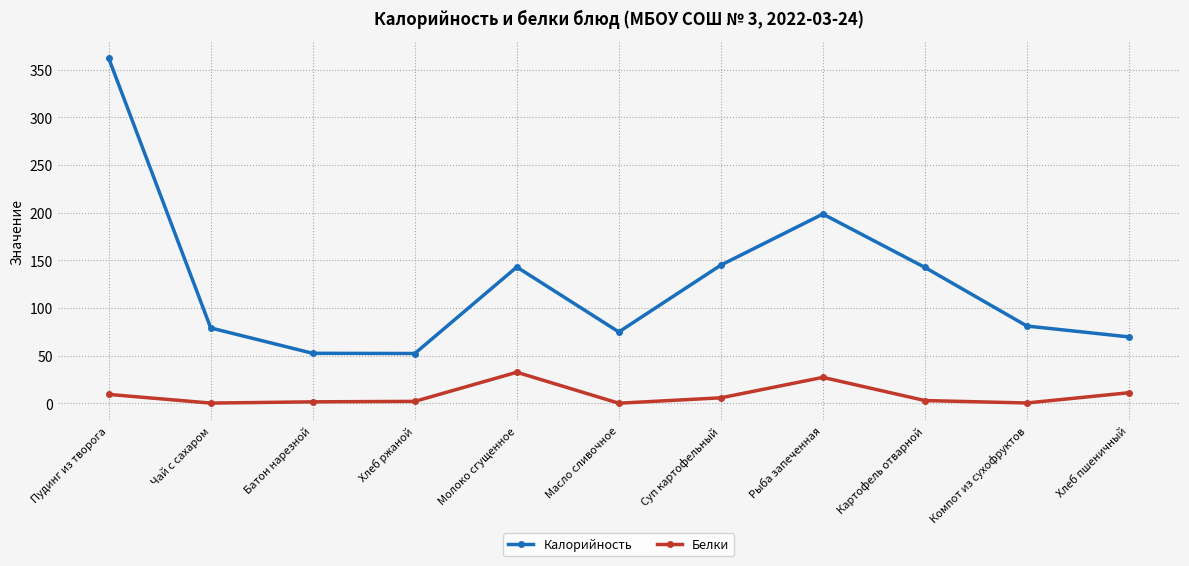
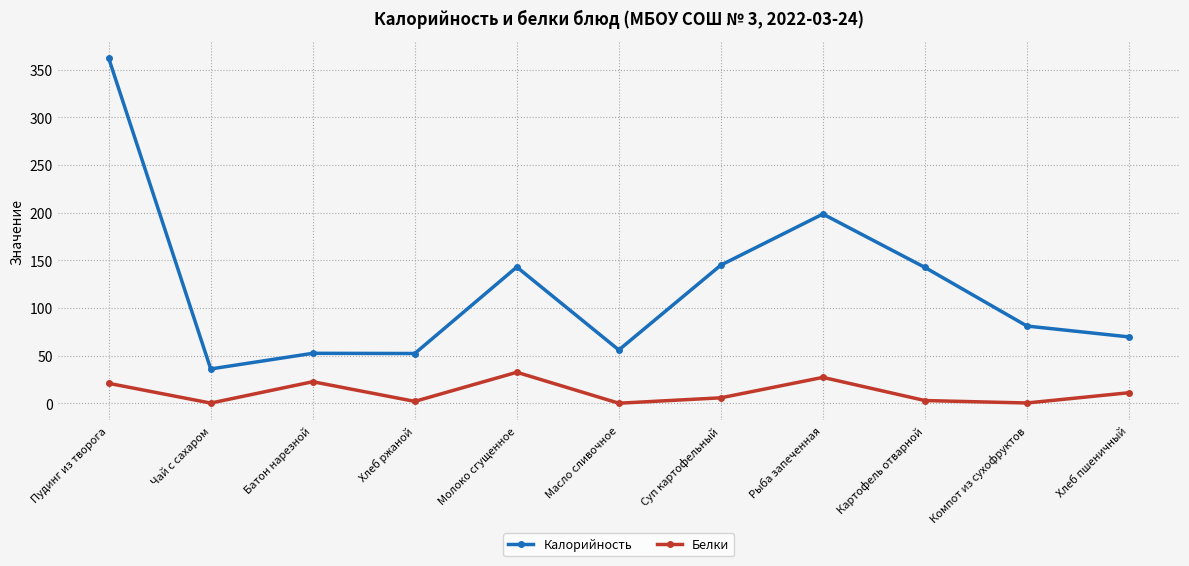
  {
    "Калорийность": {
      "Пудинг из творога": 360,
-     "Чай с сахаром": 80,
+     "Чай с сахаром": 40,
      "Батон нарезной": 50,
      "Хлеб ржаной": 50,
      "Молоко сгущенное": 140,
-     "Масло сливочное": 70,
+     "Масло сливочное": 60,
      "Суп картофельный": 140,
      "Рыба запеченная": 200,
      "Картофель отварной": 140,
      "Компот из сухофруктов": 80,
      "Хлеб пшеничный": 70
    },
    "Белки": {
-     "Пудинг из творога": 10,
+     "Пудинг из творога": 20,
      "Чай с сахаром": 0,
-     "Батон нарезной": 0,
+     "Батон нарезной": 20,
      "Хлеб ржаной": 0,
      "Молоко сгущенное": 30,
      "Масло сливочное": 0,
      "Суп картофельный": 10,
      "Рыба запеченная": 30,
      "Картофель отварной": 0,
      "Компот из сухофруктов": 0,
      "Хлеб пшеничный": 10
    }
  }
